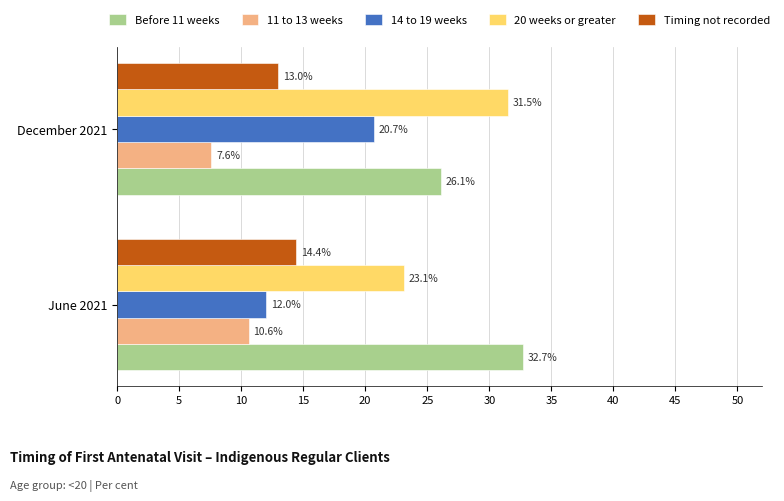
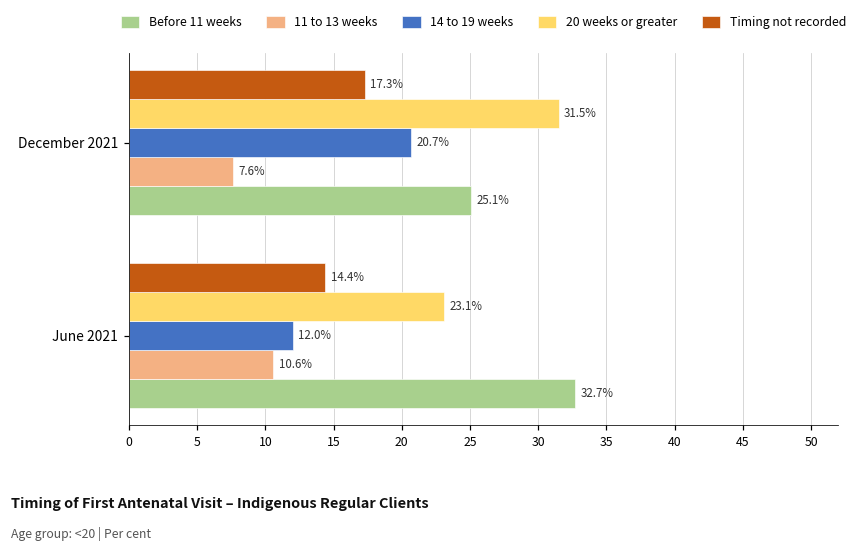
  {
    "Before 11 weeks": {
-     "December 2021": "26.1%",
+     "December 2021": "25.1%",
      "June 2021": "32.7%"
    },
    "14 to 19 weeks": {
      "December 2021": "20.7%",
      "June 2021": "12.0%"
    },
    "Timing not recorded": {
-     "December 2021": "13.0%",
+     "December 2021": "17.3%",
      "June 2021": "14.4%"
    }
  }
